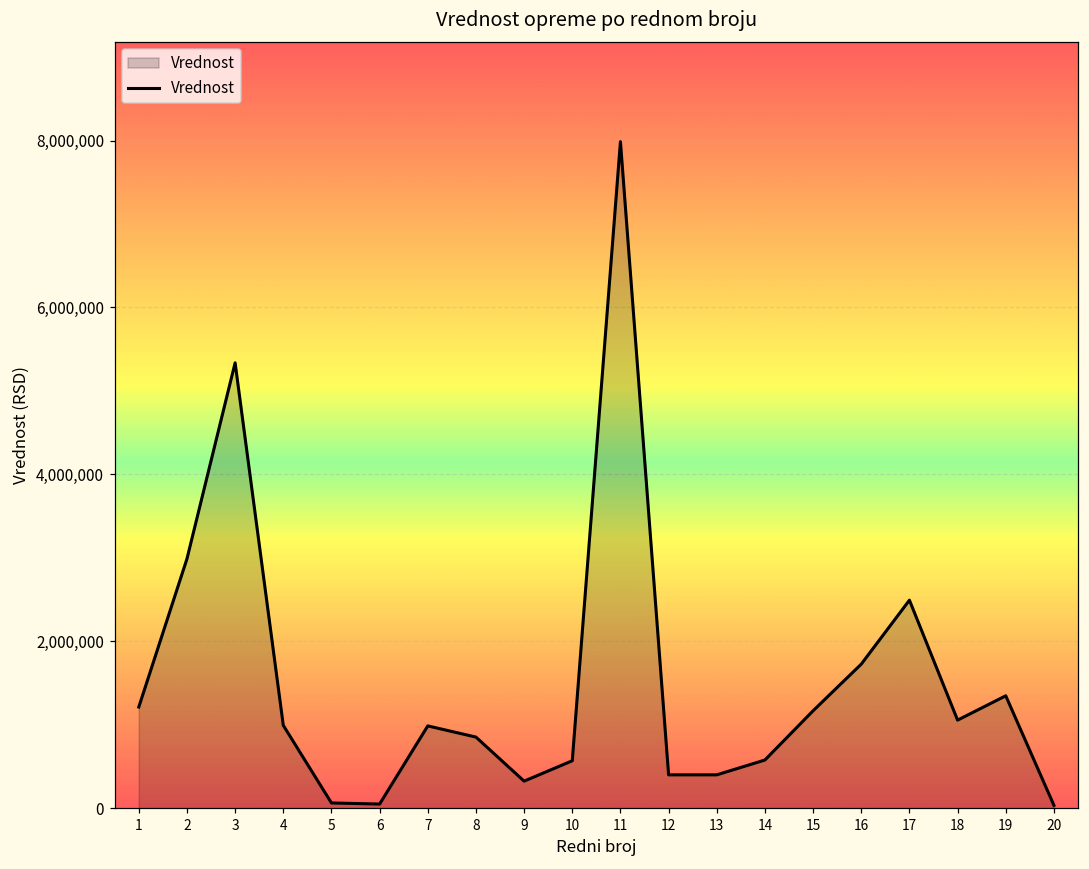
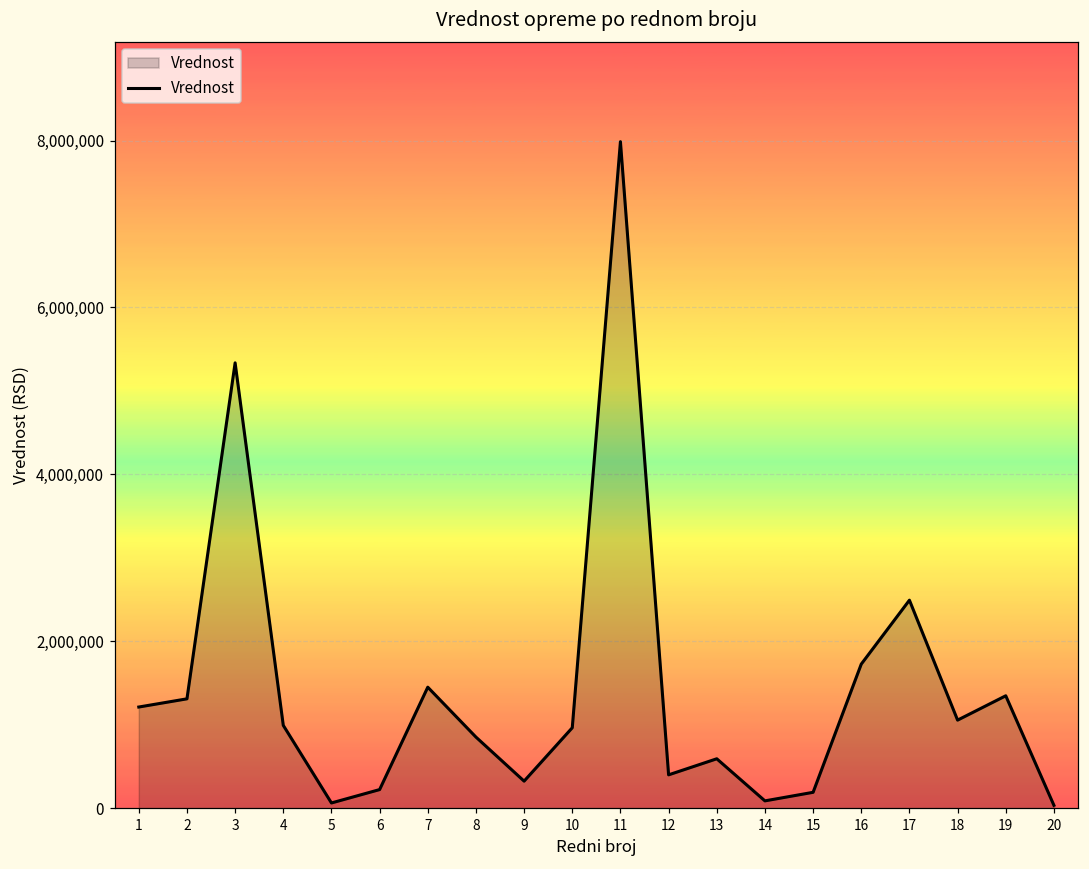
  {
    "1": "1,200,000",
-   "2": "3,000,000",
+   "2": "1,300,000",
    "3": "5,300,000",
    "4": "1,000,000",
    "5": "100,000",
-   "6": "0",
-   "7": "1,000,000",
+   "6": "200,000",
+   "7": "1,500,000",
    "8": "900,000",
    "9": "300,000",
-   "10": "600,000",
+   "10": "1,000,000",
    "11": "8,000,000",
    "12": "400,000",
-   "13": "400,000",
-   "14": "600,000",
-   "15": "1,200,000",
+   "13": "600,000",
+   "14": "100,000",
+   "15": "200,000",
    "16": "1,700,000",
    "17": "2,500,000",
    "18": "1,100,000",
    "19": "1,300,000",
    "20": "0"
  }
